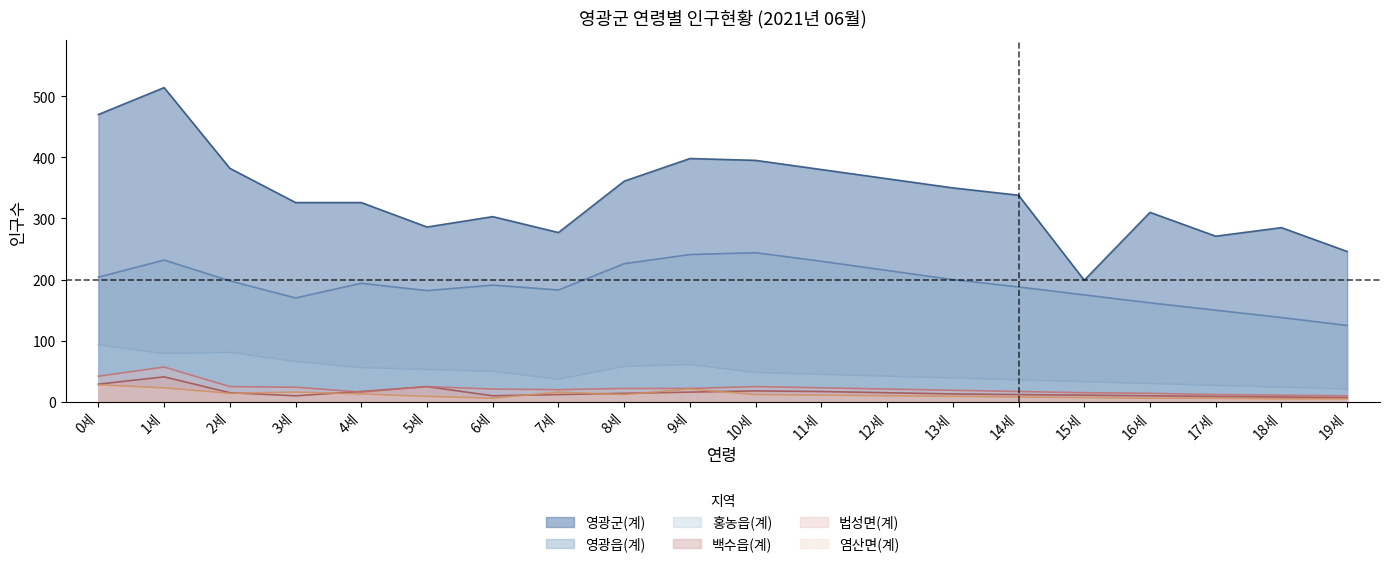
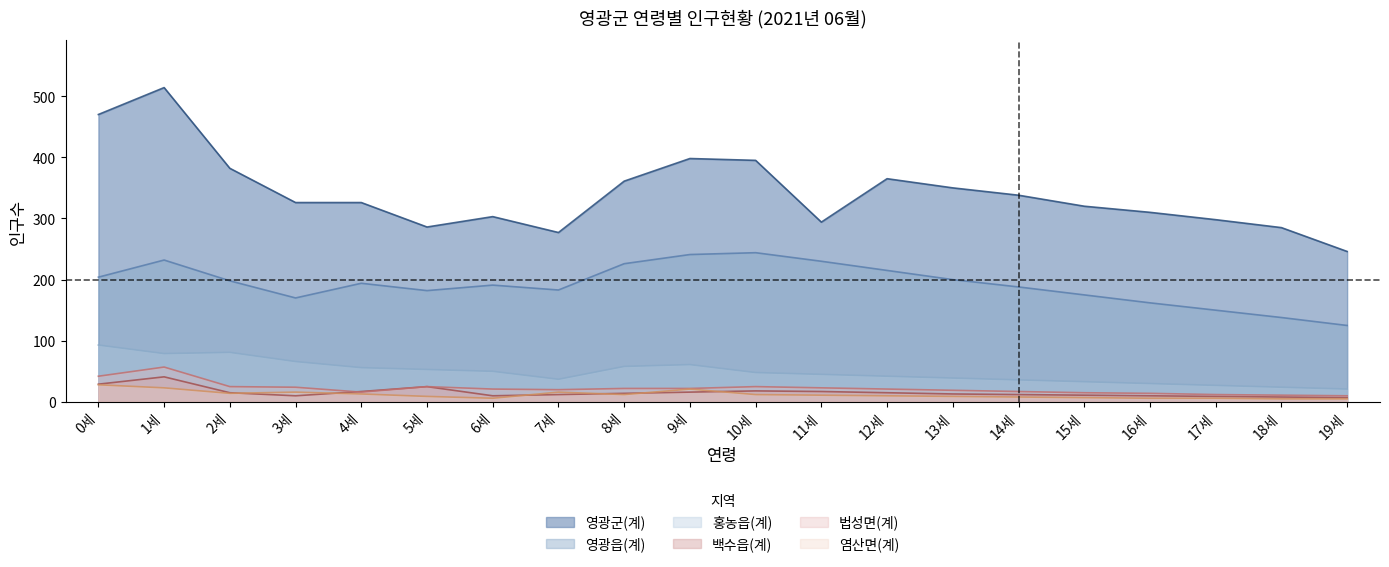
  {
    "영광군(계)": {
      "0세": 470,
      "1세": 510,
      "2세": 380,
      "3세": 330,
      "4세": 330,
      "5세": 290,
      "6세": 300,
      "7세": 280,
      "8세": 360,
      "9세": 400,
      "10세": 400,
-     "11세": 380,
+     "11세": 290,
      "12세": 370,
      "13세": 350,
      "14세": 340,
-     "15세": 200,
+     "15세": 320,
      "16세": 310,
-     "17세": 270,
+     "17세": 300,
      "18세": 290,
      "19세": 250
    }
  }
